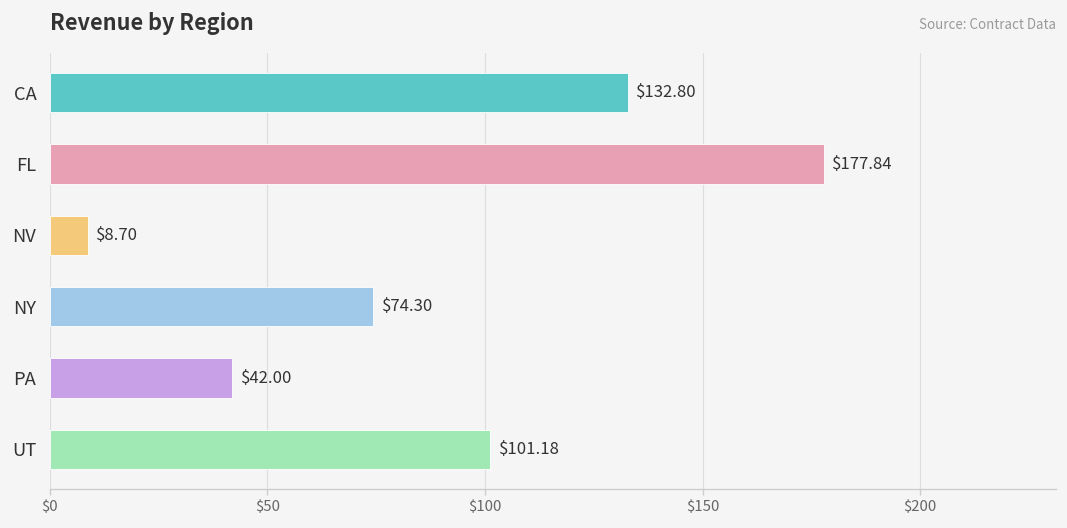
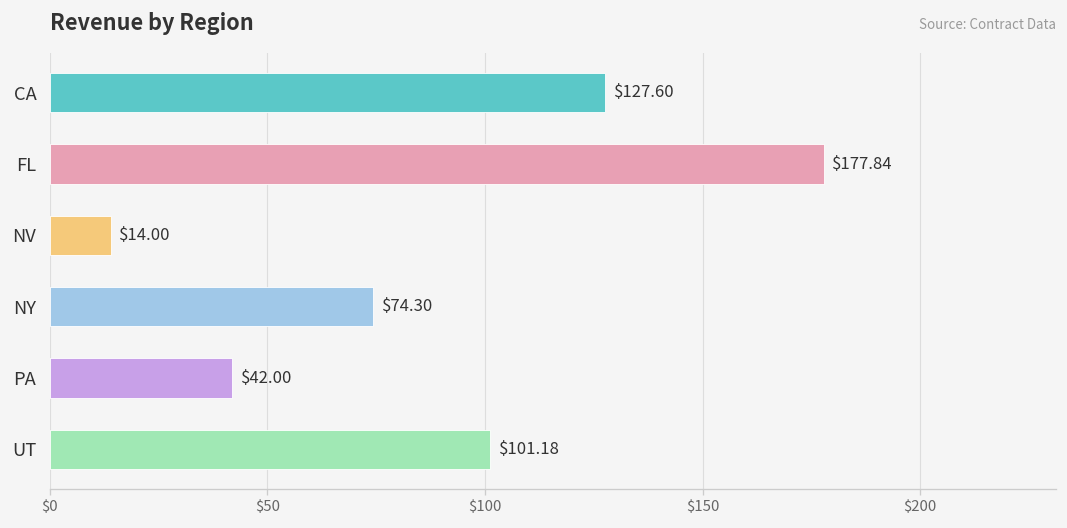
  {
-   "CA": "$132.80",
+   "CA": "$127.60",
    "FL": "$177.84",
-   "NV": "$8.70",
+   "NV": "$14.00",
    "NY": "$74.30",
    "PA": "$42.00",
    "UT": "$101.18"
  }
